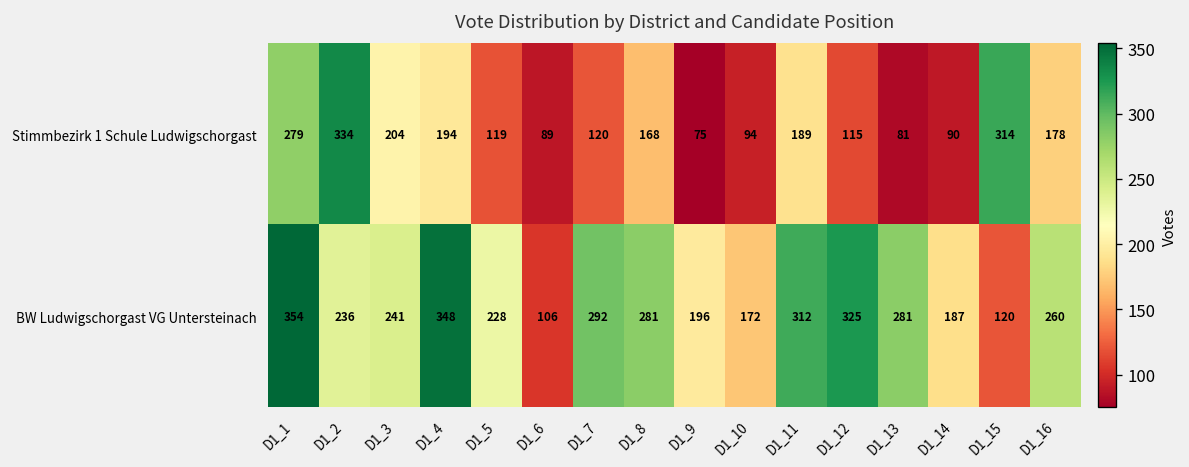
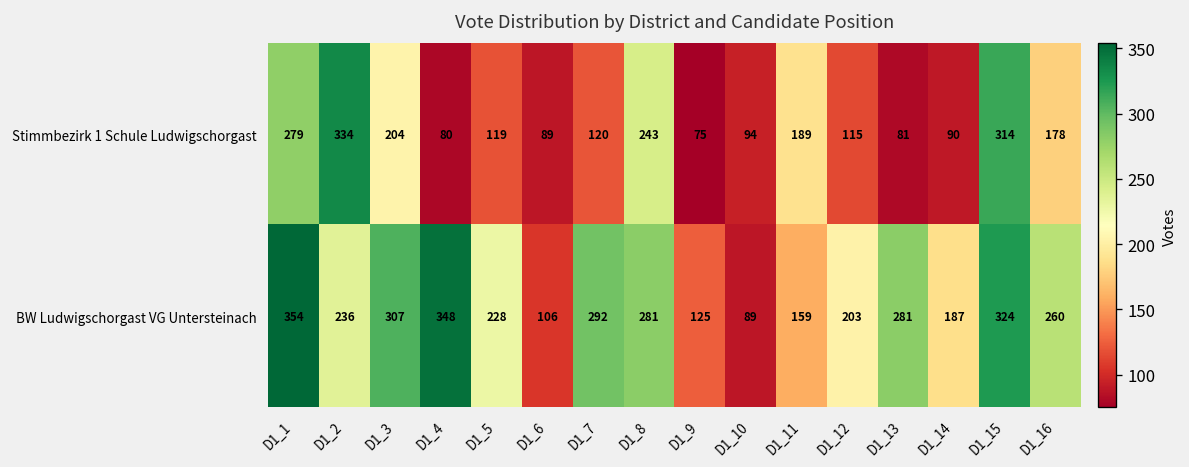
  {
    "Stimmbezirk 1 Schule Ludwigschorgast": {
      "D1_1": 279,
      "D1_2": 334,
      "D1_3": 204,
-     "D1_4": 194,
+     "D1_4": 80,
      "D1_5": 119,
      "D1_6": 89,
      "D1_7": 120,
-     "D1_8": 168,
+     "D1_8": 243,
      "D1_9": 75,
      "D1_10": 94,
      "D1_11": 189,
      "D1_12": 115,
      "D1_13": 81,
      "D1_14": 90,
      "D1_15": 314,
      "D1_16": 178
    },
    "BW Ludwigschorgast VG Untersteinach": {
      "D1_1": 354,
      "D1_2": 236,
-     "D1_3": 241,
+     "D1_3": 307,
      "D1_4": 348,
      "D1_5": 228,
      "D1_6": 106,
      "D1_7": 292,
      "D1_8": 281,
-     "D1_9": 196,
-     "D1_10": 172,
-     "D1_11": 312,
-     "D1_12": 325,
+     "D1_9": 125,
+     "D1_10": 89,
+     "D1_11": 159,
+     "D1_12": 203,
      "D1_13": 281,
      "D1_14": 187,
-     "D1_15": 120,
+     "D1_15": 324,
      "D1_16": 260
    }
  }
